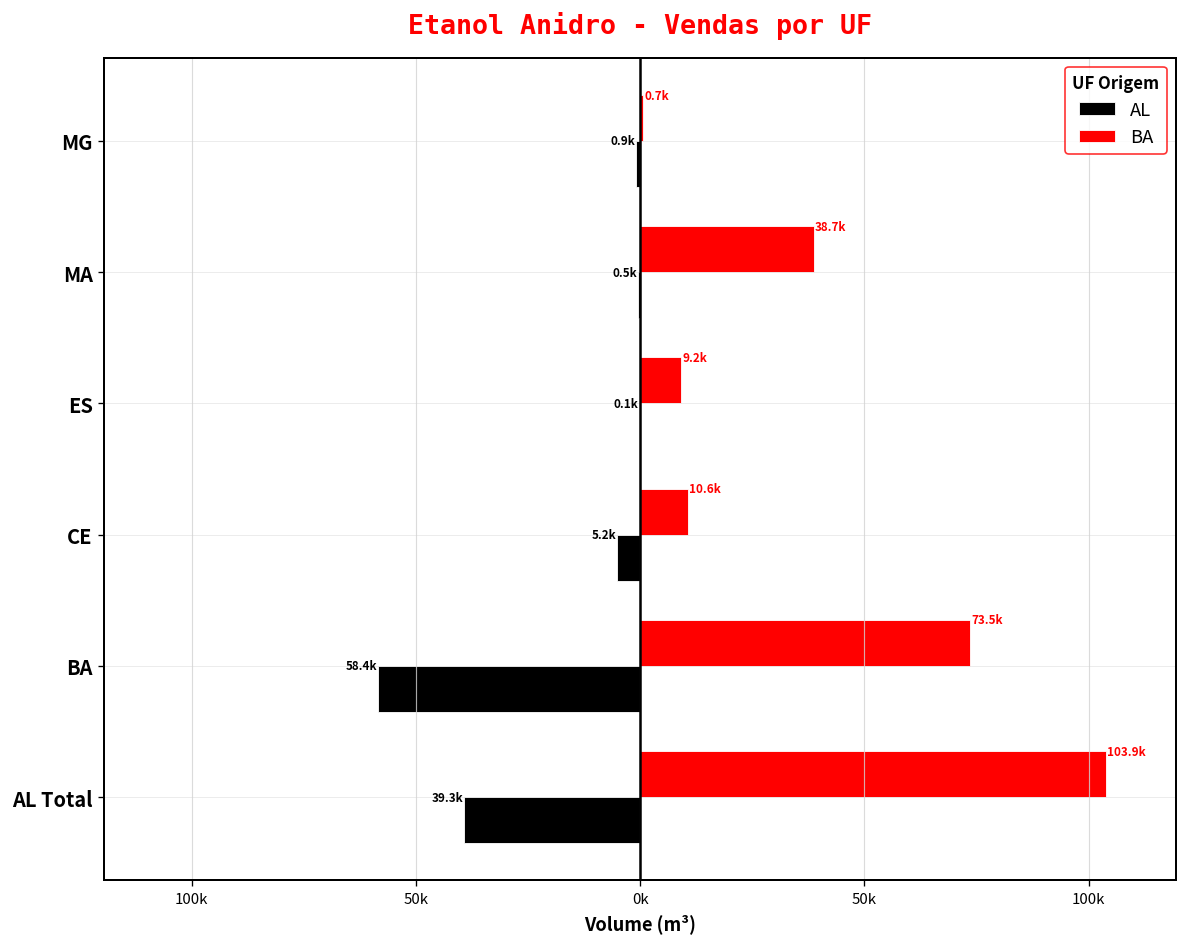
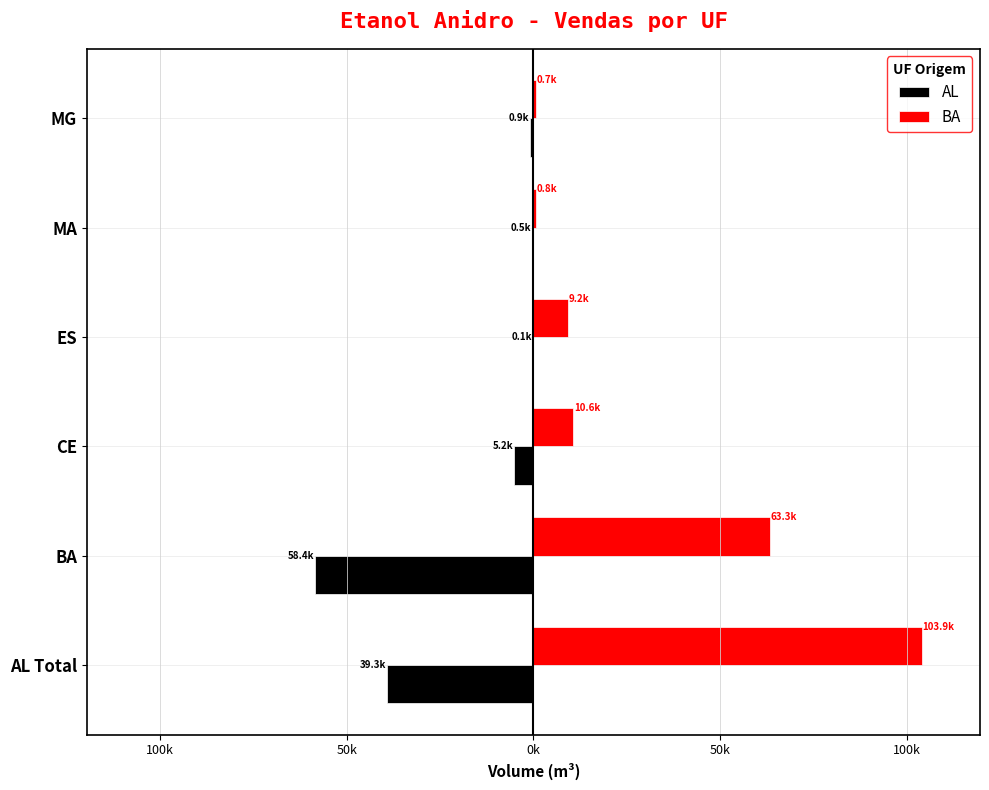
  {
    "BA": {
      "MG": "0.7k",
-     "MA": "38.7k",
+     "MA": "0.8k",
      "ES": "9.2k",
      "CE": "10.6k",
-     "BA": "73.5k",
+     "BA": "63.3k",
      "AL Total": "103.9k"
    }
  }
